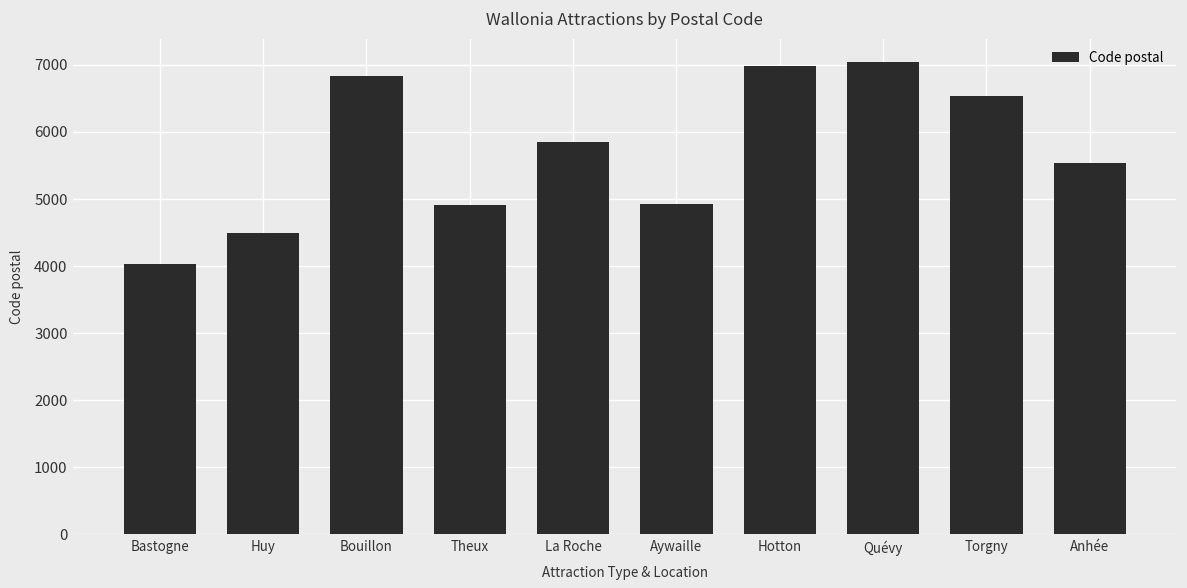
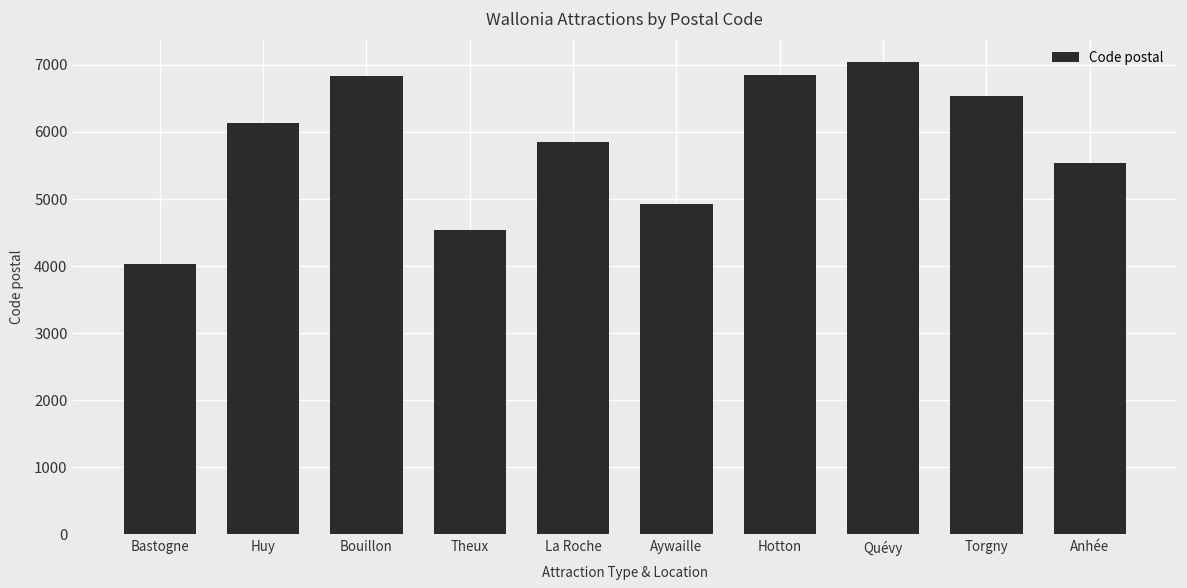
  {
    "Bastogne": 4000,
-   "Huy": 4500,
+   "Huy": 6100,
    "Bouillon": 6800,
-   "Theux": 4900,
+   "Theux": 4500,
    "La Roche": 5800,
    "Aywaille": 4900,
-   "Hotton": 7000,
+   "Hotton": 6800,
    "Quévy": 7000,
    "Torgny": 6500,
    "Anhée": 5500
  }
